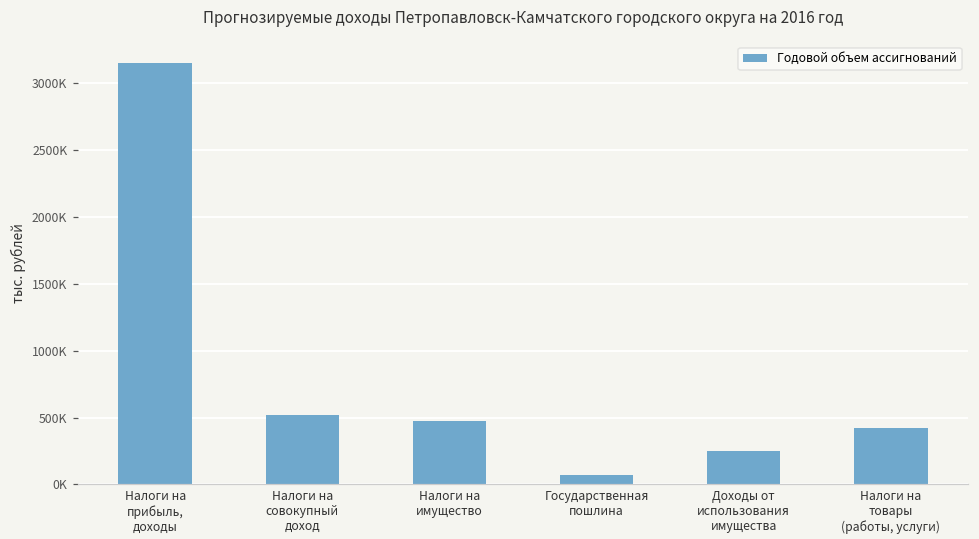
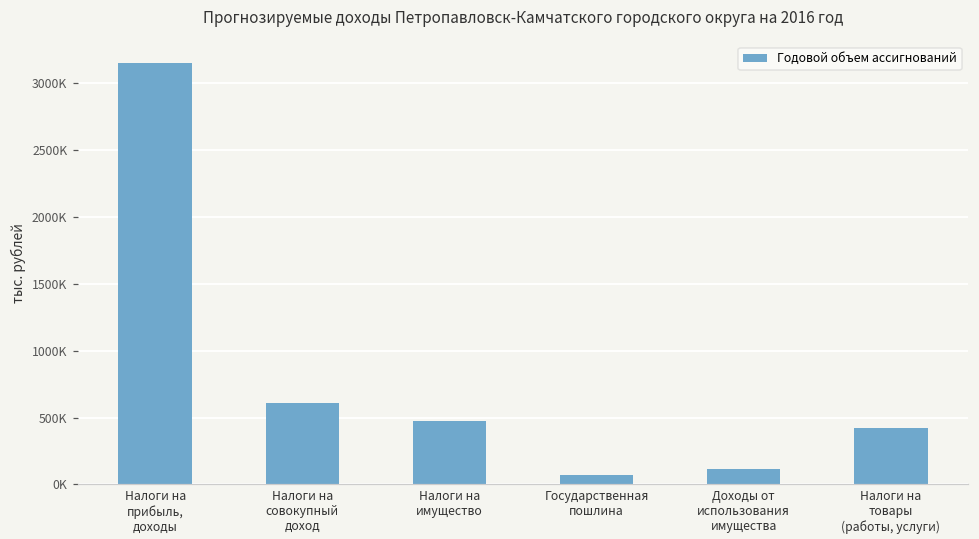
  {
    "Налоги на прибыль, доходы": 3160000,
-   "Налоги на совокупный доход": 520000,
+   "Налоги на совокупный доход": 610000,
    "Налоги на имущество": 470000,
    "Государственная пошлина": 70000,
-   "Доходы от использования имущества": 250000,
+   "Доходы от использования имущества": 110000,
    "Налоги на товары (работы, услуги)": 420000
  }
